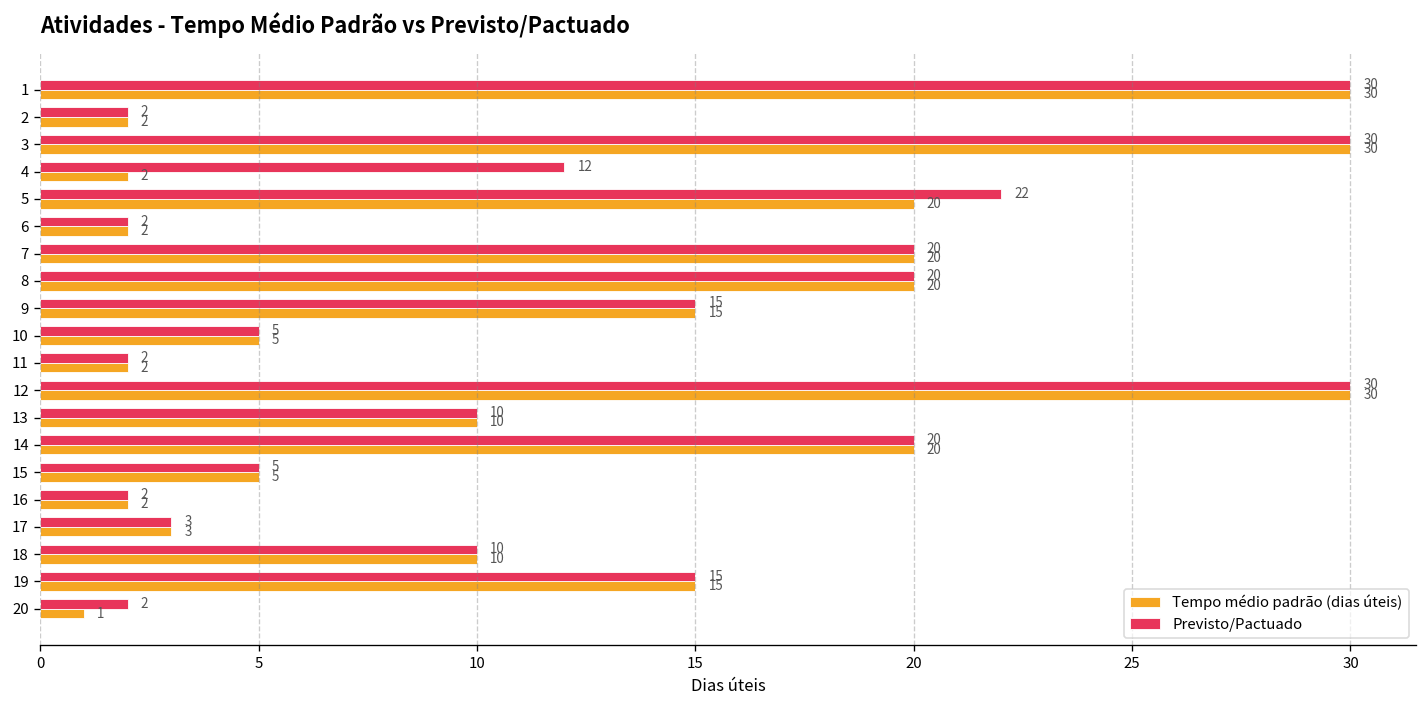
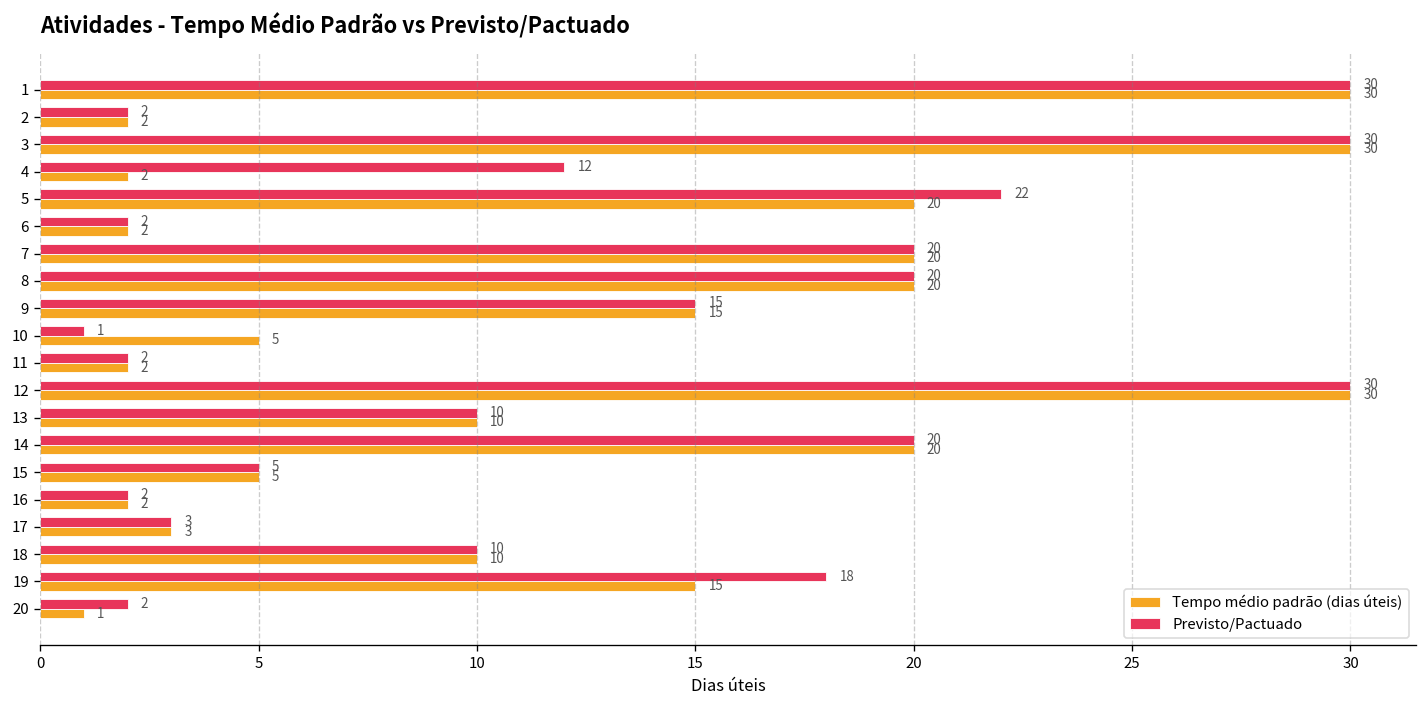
  {
    "Tempo médio padrão (dias úteis)": {
      "4": 2,
      "5": 20,
      "10": 5,
      "19": 15,
      "20": 1
    },
    "Previsto/Pactuado": {
      "4": 12,
      "5": 22,
-     "10": 5,
-     "19": 15,
+     "10": 1,
+     "19": 18,
      "20": 2
    }
  }
